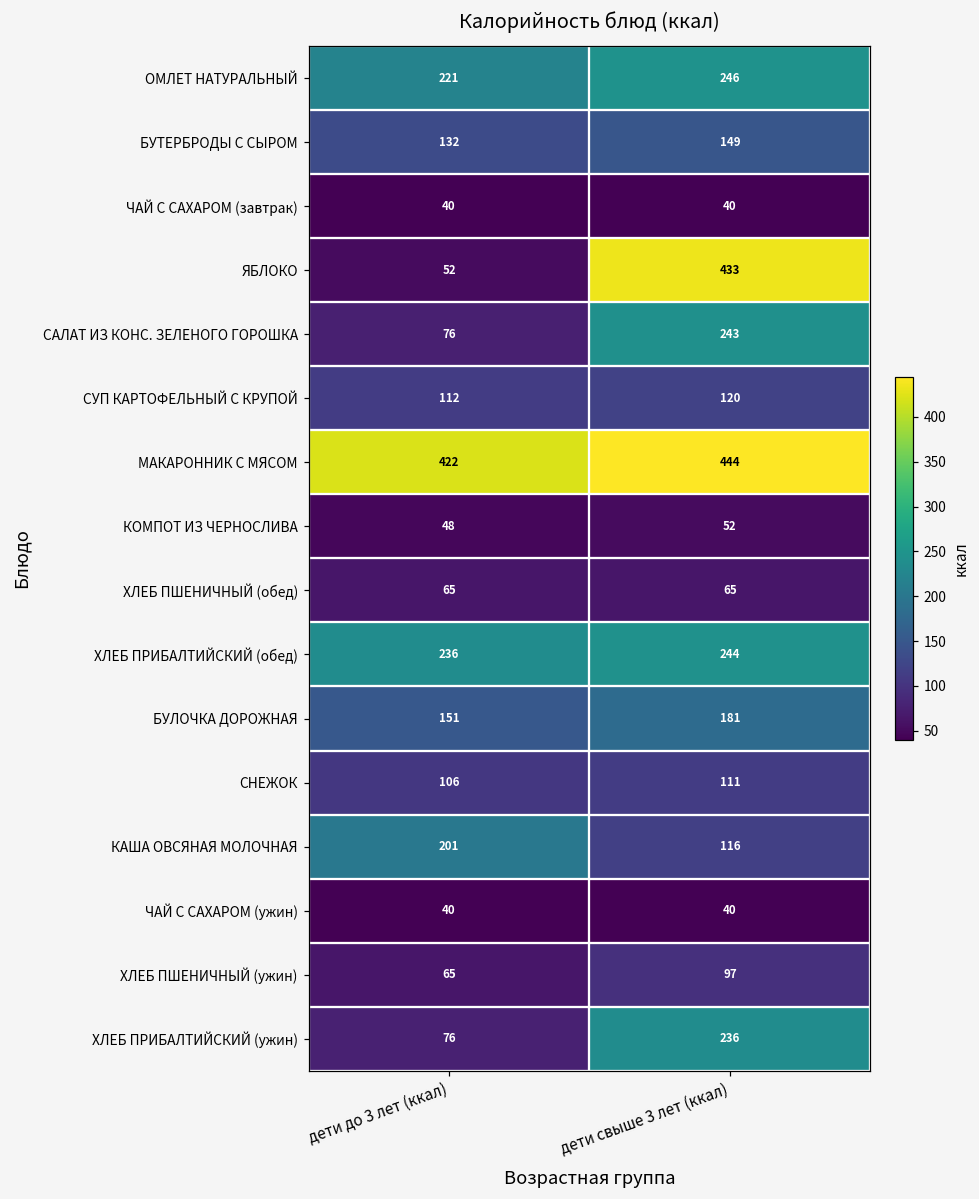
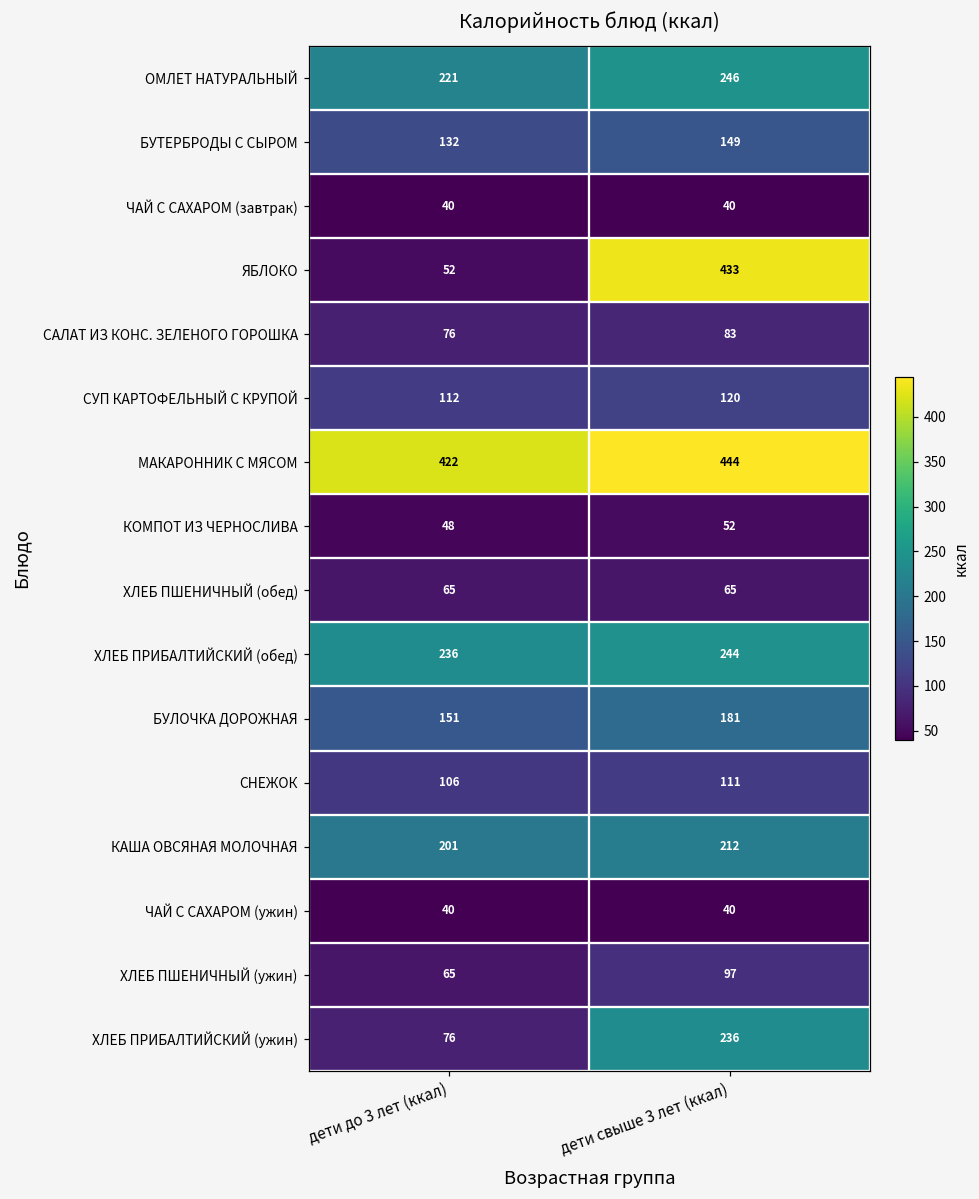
  {
    "ОМЛЕТ НАТУРАЛЬНЫЙ": {
      "дети до 3 лет (ккал)": 221,
      "дети свыше 3 лет (ккал)": 246
    },
    "БУТЕРБРОДЫ С СЫРОМ": {
      "дети до 3 лет (ккал)": 132,
      "дети свыше 3 лет (ккал)": 149
    },
    "ЧАЙ С САХАРОМ (завтрак)": {
      "дети до 3 лет (ккал)": 40,
      "дети свыше 3 лет (ккал)": 40
    },
    "ЯБЛОКО": {
      "дети до 3 лет (ккал)": 52,
      "дети свыше 3 лет (ккал)": 433
    },
    "САЛАТ ИЗ КОНС. ЗЕЛЕНОГО ГОРОШКА": {
      "дети до 3 лет (ккал)": 76,
-     "дети свыше 3 лет (ккал)": 243
+     "дети свыше 3 лет (ккал)": 83
    },
    "СУП КАРТОФЕЛЬНЫЙ С КРУПОЙ": {
      "дети до 3 лет (ккал)": 112,
      "дети свыше 3 лет (ккал)": 120
    },
    "МАКАРОННИК С МЯСОМ": {
      "дети до 3 лет (ккал)": 422,
      "дети свыше 3 лет (ккал)": 444
    },
    "КОМПОТ ИЗ ЧЕРНОСЛИВА": {
      "дети до 3 лет (ккал)": 48,
      "дети свыше 3 лет (ккал)": 52
    },
    "ХЛЕБ ПШЕНИЧНЫЙ (обед)": {
      "дети до 3 лет (ккал)": 65,
      "дети свыше 3 лет (ккал)": 65
    },
    "ХЛЕБ ПРИБАЛТИЙСКИЙ (обед)": {
      "дети до 3 лет (ккал)": 236,
      "дети свыше 3 лет (ккал)": 244
    },
    "БУЛОЧКА ДОРОЖНАЯ": {
      "дети до 3 лет (ккал)": 151,
      "дети свыше 3 лет (ккал)": 181
    },
    "СНЕЖОК": {
      "дети до 3 лет (ккал)": 106,
      "дети свыше 3 лет (ккал)": 111
    },
    "КАША ОВСЯНАЯ МОЛОЧНАЯ": {
      "дети до 3 лет (ккал)": 201,
-     "дети свыше 3 лет (ккал)": 116
+     "дети свыше 3 лет (ккал)": 212
    },
    "ЧАЙ С САХАРОМ (ужин)": {
      "дети до 3 лет (ккал)": 40,
      "дети свыше 3 лет (ккал)": 40
    },
    "ХЛЕБ ПШЕНИЧНЫЙ (ужин)": {
      "дети до 3 лет (ккал)": 65,
      "дети свыше 3 лет (ккал)": 97
    },
    "ХЛЕБ ПРИБАЛТИЙСКИЙ (ужин)": {
      "дети до 3 лет (ккал)": 76,
      "дети свыше 3 лет (ккал)": 236
    }
  }
